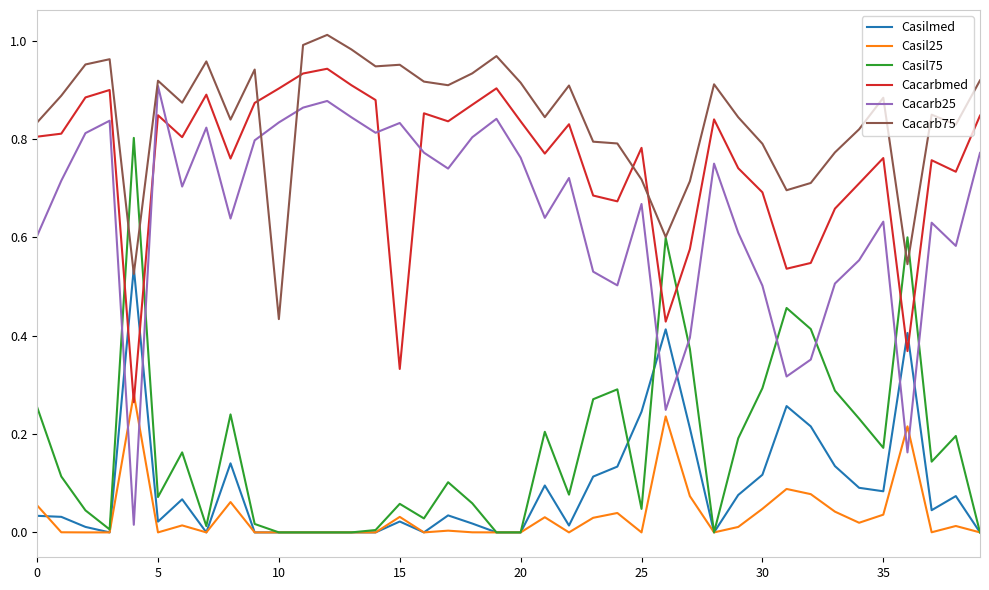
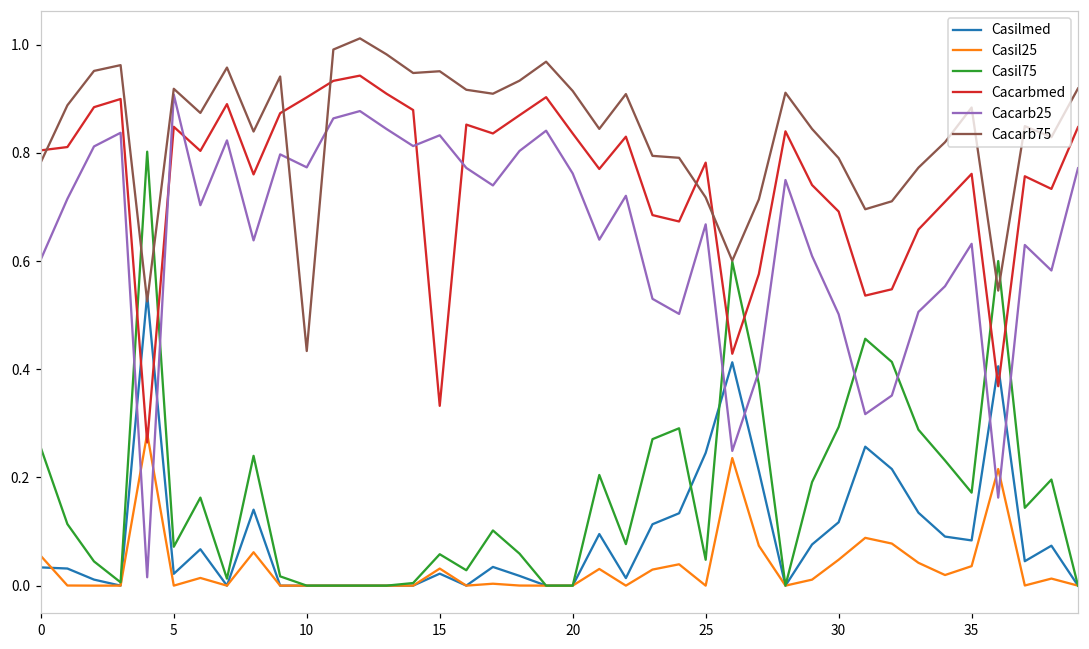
  {
    "Casilmed": {
      "0": 0.03,
      "5": 0.02,
      "15": 0.02,
      "25": 0.25,
      "30": 0.12,
      "35": 0.08
    },
    "Casil25": {
      "0": 0.06,
      "5": 0.00,
      "15": 0.03,
      "25": 0.00,
      "30": 0.05,
      "35": 0.04
    },
    "Casil75": {
      "0": 0.25,
      "5": 0.07,
      "15": 0.06,
      "25": 0.05,
      "30": 0.29,
      "35": 0.17
    },
    "Cacarbmed": {
      "0": 0.80,
      "5": 0.85,
      "10": 0.90,
      "15": 0.33,
      "20": 0.84,
      "25": 0.78,
      "30": 0.69,
      "35": 0.76
    },
    "Cacarb25": {
      "0": 0.60,
      "5": 0.91,
-     "10": 0.83,
+     "10": 0.77,
      "15": 0.83,
      "20": 0.76,
      "25": 0.67,
      "30": 0.50,
      "35": 0.63
    },
    "Cacarb75": {
-     "0": 0.83,
+     "0": 0.78,
      "5": 0.92,
      "10": 0.43,
      "15": 0.95,
      "20": 0.91,
      "25": 0.72,
      "30": 0.79
    }
  }
